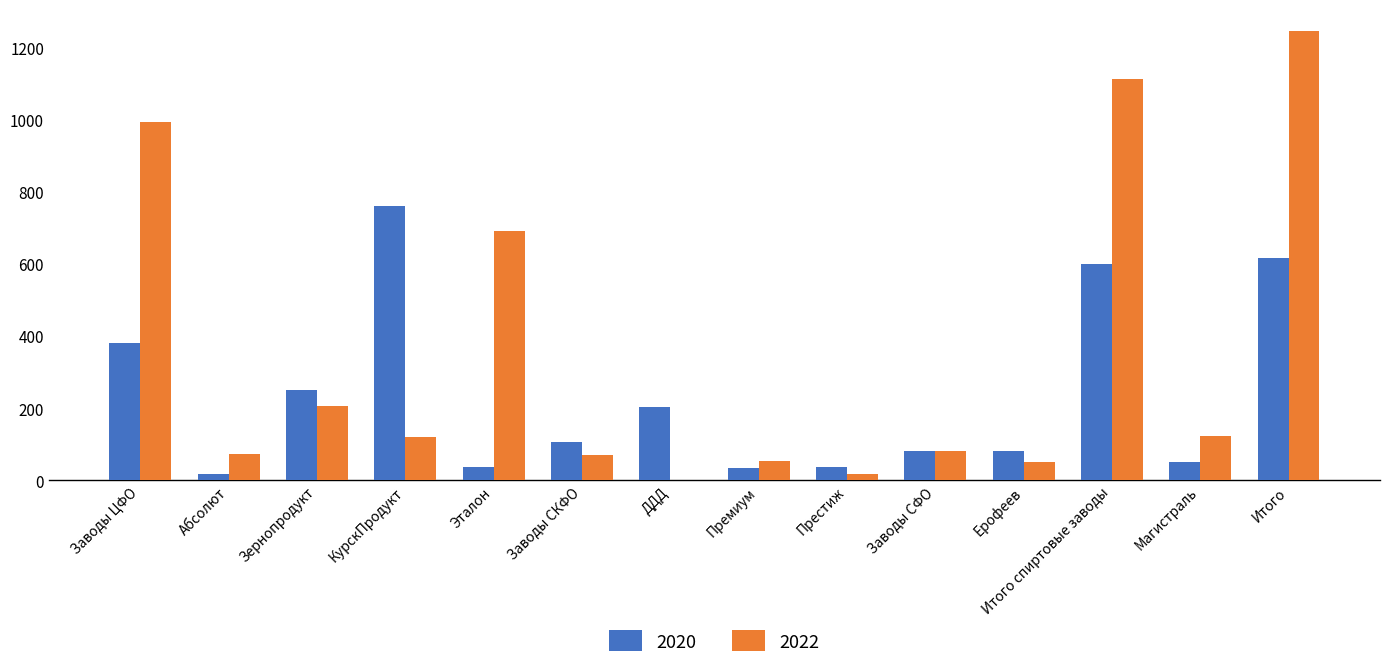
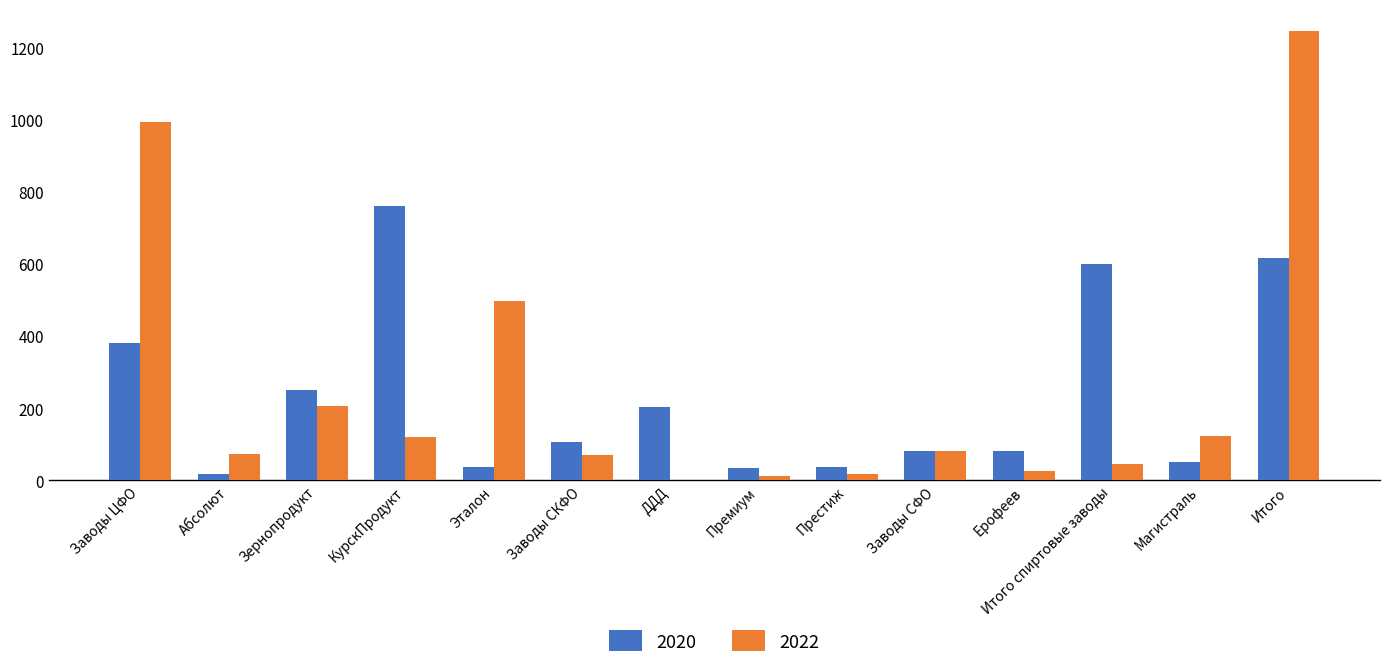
  {
    "2020": {
      "Заводы ЦФО": 380,
      "Абсолют": 20,
      "Зернопродукт": 250,
      "КурскПродукт": 760,
      "Эталон": 40,
      "Заводы СКФО": 110,
      "ДДД": 200,
      "Премиум": 30,
      "Престиж": 40,
      "Заводы СФО": 80,
      "Ерофеев": 80,
      "Итого спиртовые заводы": 600,
      "Магистраль": 50,
      "Итого": 620
    },
    "2022": {
      "Заводы ЦФО": 990,
      "Абсолют": 70,
      "Зернопродукт": 210,
      "КурскПродукт": 120,
-     "Эталон": 690,
+     "Эталон": 500,
      "Заводы СКФО": 70,
-     "Премиум": 50,
+     "Премиум": 10,
      "Престиж": 20,
      "Заводы СФО": 80,
-     "Ерофеев": 50,
-     "Итого спиртовые заводы": 1110,
+     "Ерофеев": 30,
+     "Итого спиртовые заводы": 40,
      "Магистраль": 120,
      "Итого": 1250
    }
  }
